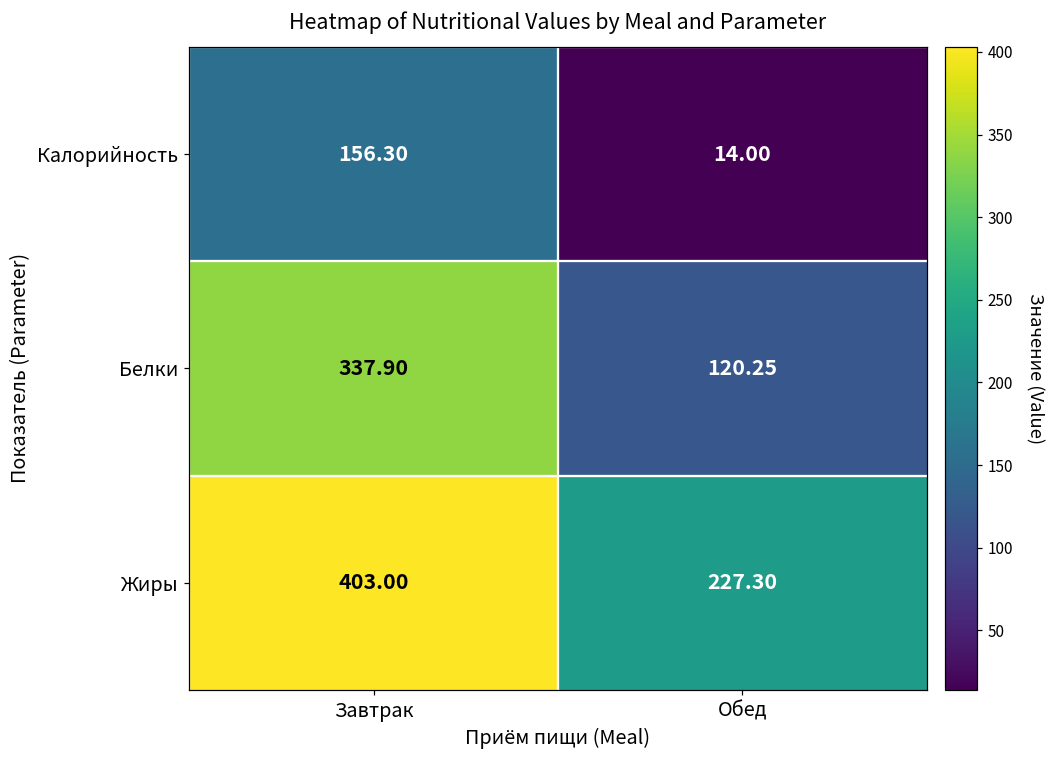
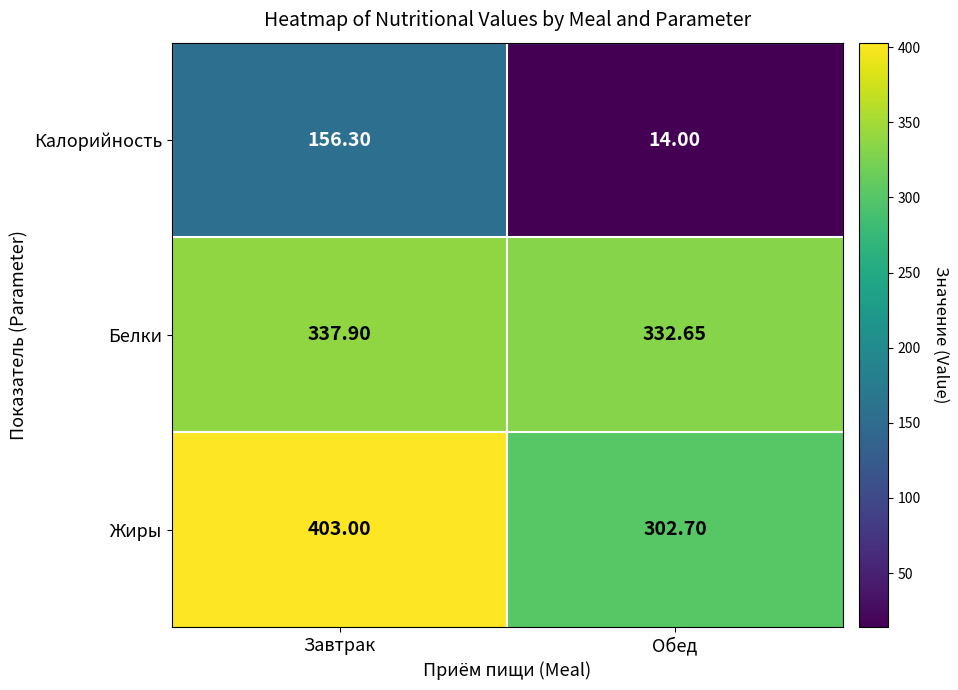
  {
    "Калорийность": {
      "Завтрак": 156.30,
      "Обед": 14.00
    },
    "Белки": {
      "Завтрак": 337.90,
-     "Обед": 120.25
+     "Обед": 332.65
    },
    "Жиры": {
      "Завтрак": 403.00,
-     "Обед": 227.30
+     "Обед": 302.70
    }
  }
